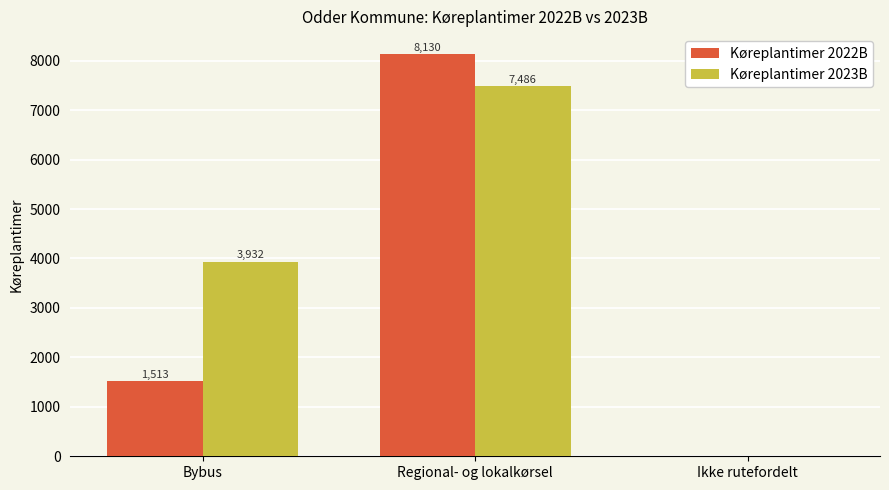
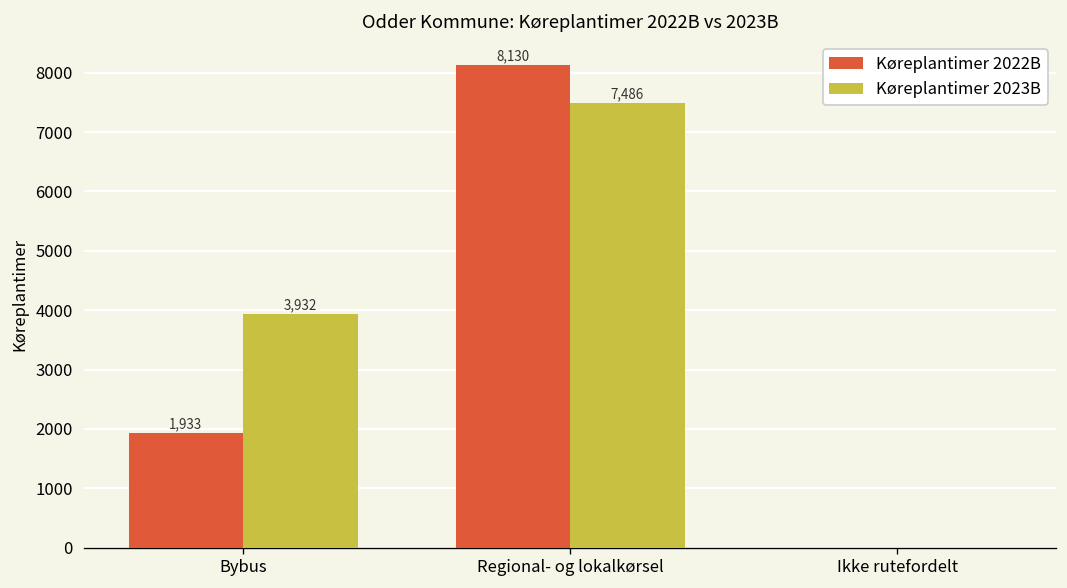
  {
    "Køreplantimer 2022B": {
-     "Bybus": "1,513",
+     "Bybus": "1,933",
      "Regional- og lokalkørsel": "8,130"
    },
    "Køreplantimer 2023B": {
      "Bybus": "3,932",
      "Regional- og lokalkørsel": "7,486"
    }
  }
